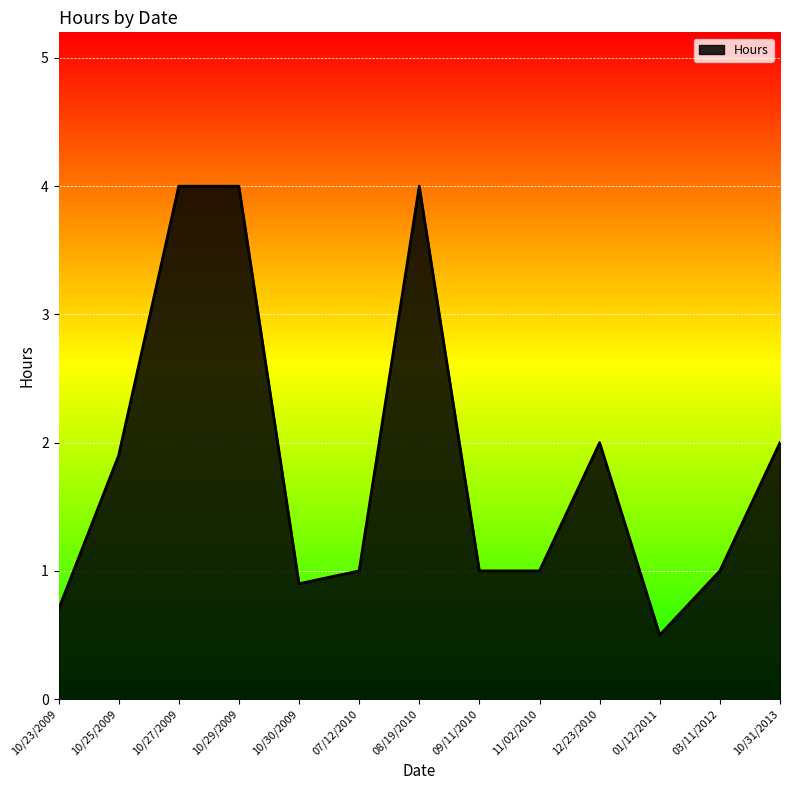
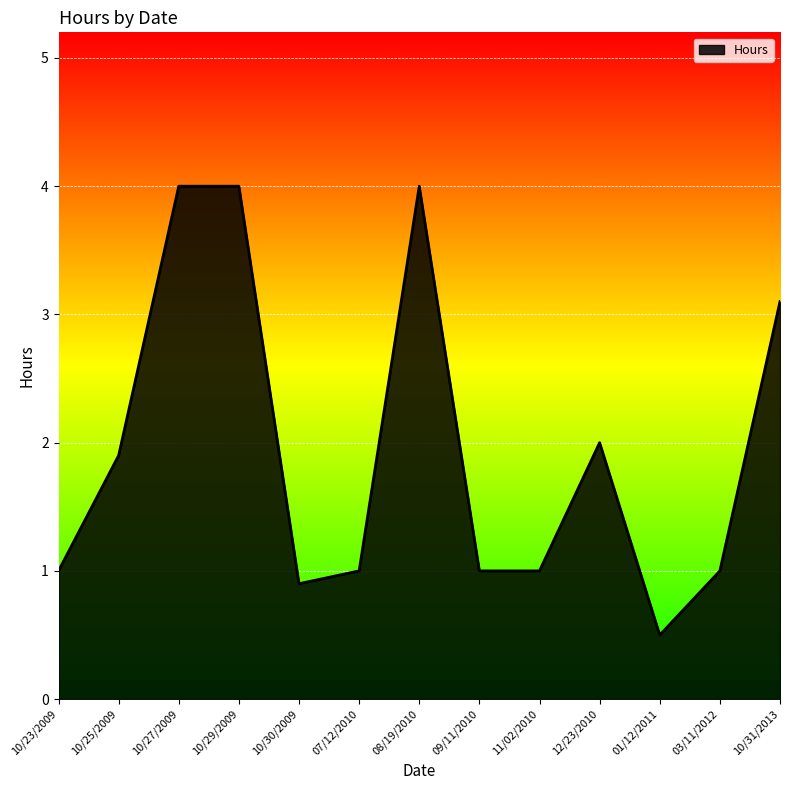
  {
-   "10/23/2009": 0.7,
+   "10/23/2009": 1.0,
    "10/25/2009": 1.9,
    "10/27/2009": 4.0,
    "10/29/2009": 4.0,
    "10/30/2009": 0.9,
    "07/12/2010": 1.0,
    "08/19/2010": 4.0,
    "09/11/2010": 1.0,
    "11/02/2010": 1.0,
    "12/23/2010": 2.0,
    "01/12/2011": 0.5,
    "03/11/2012": 1.0,
-   "10/31/2013": 2.0
+   "10/31/2013": 3.1
  }
